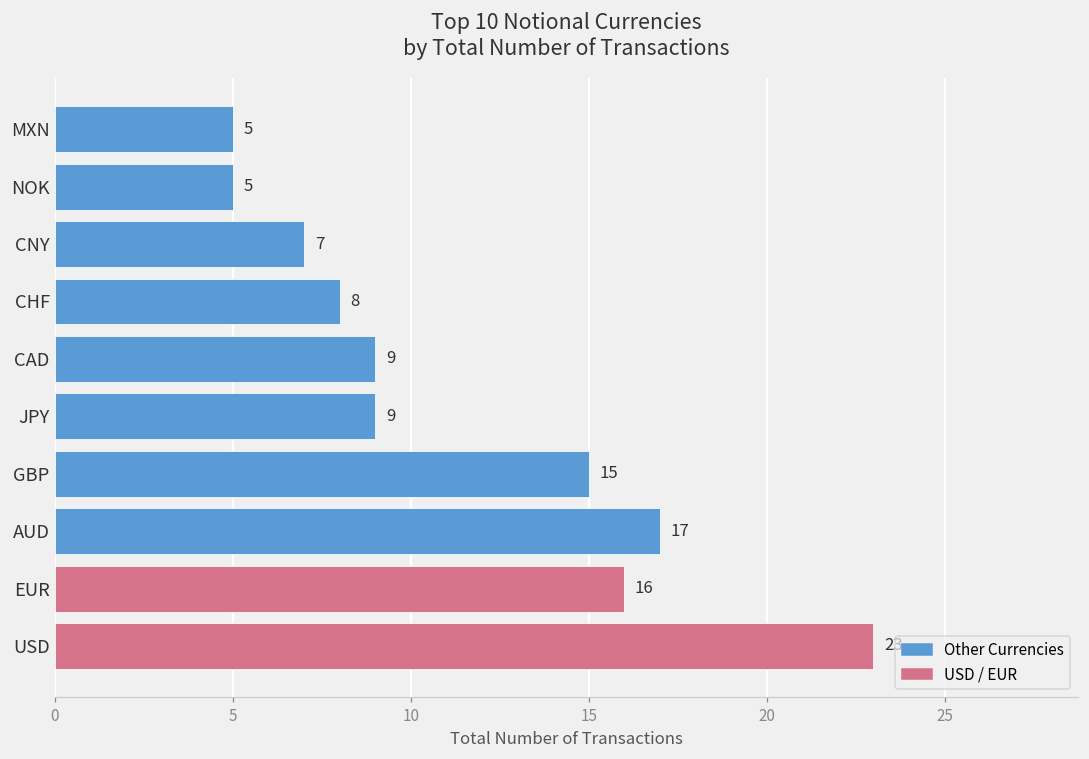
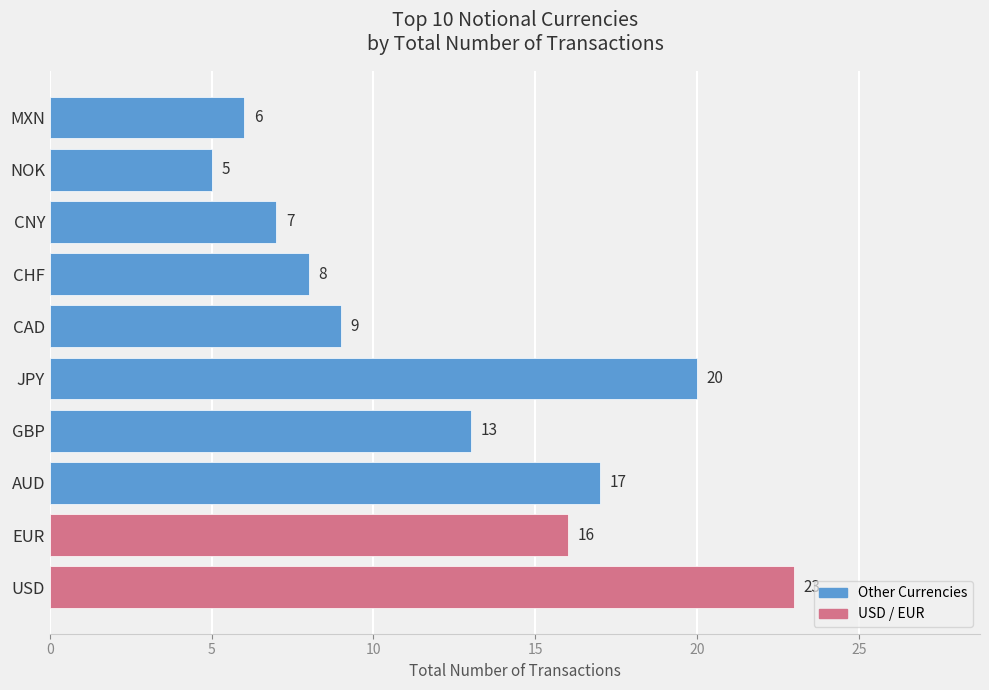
  {
-   "MXN": 5,
+   "MXN": 6,
    "NOK": 5,
    "CNY": 7,
    "CHF": 8,
    "CAD": 9,
-   "JPY": 9,
-   "GBP": 15,
+   "JPY": 20,
+   "GBP": 13,
    "AUD": 17,
    "EUR": 16
  }
